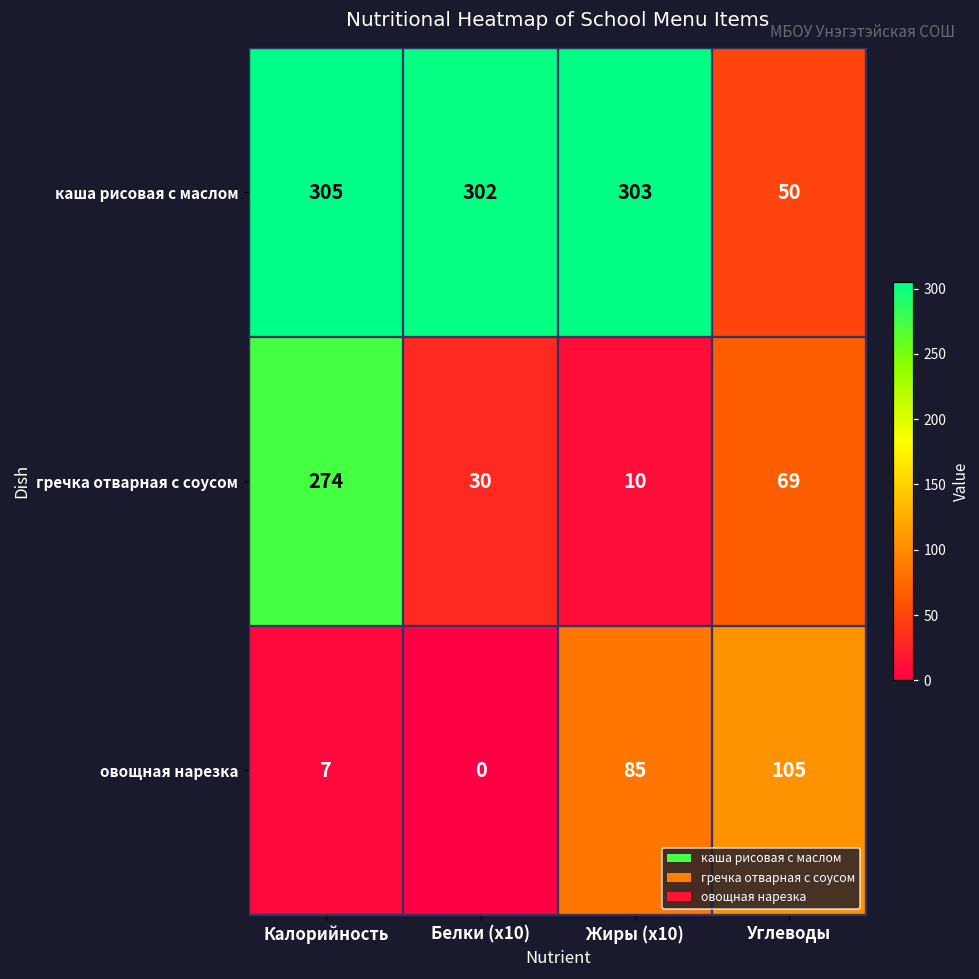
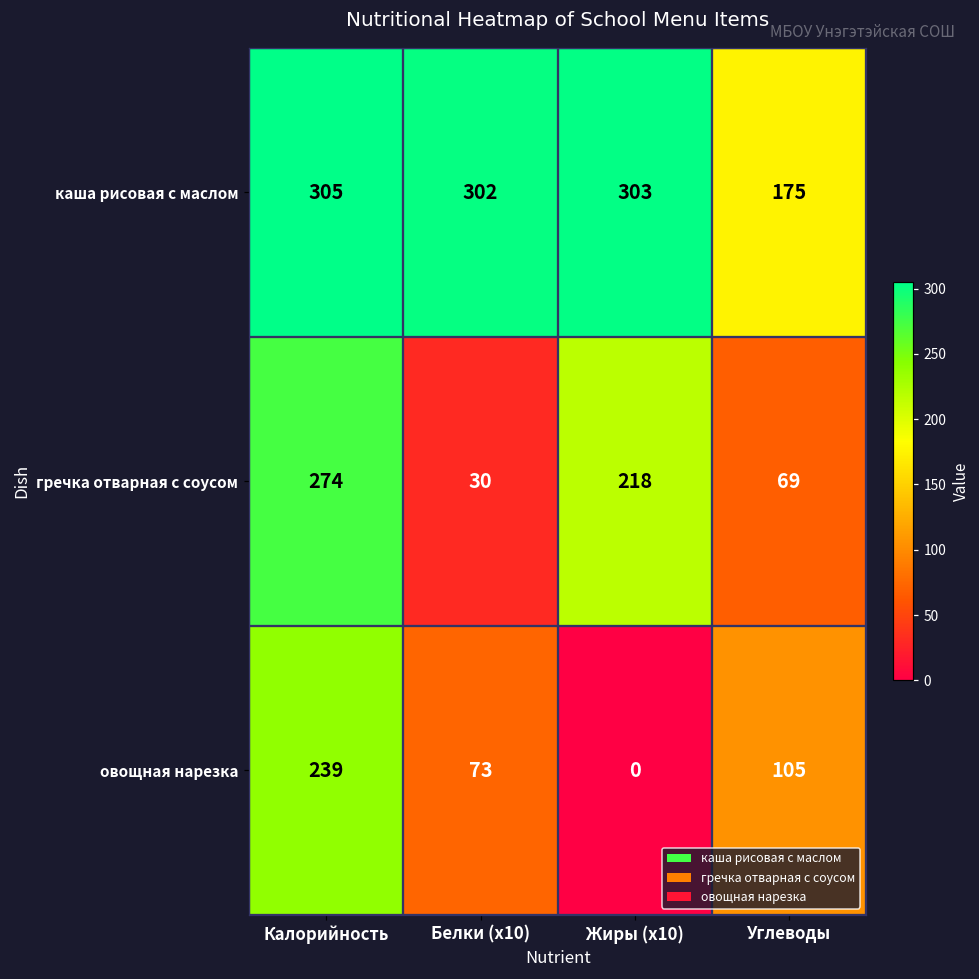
  {
    "каша рисовая с маслом": {
      "Калорийность": 305,
      "Белки (x10)": 302,
      "Жиры (x10)": 303,
-     "Углеводы": 50
+     "Углеводы": 175
    },
    "гречка отварная с соусом": {
      "Калорийность": 274,
      "Белки (x10)": 30,
-     "Жиры (x10)": 10,
+     "Жиры (x10)": 218,
      "Углеводы": 69
    },
    "овощная нарезка": {
-     "Калорийность": 7,
-     "Белки (x10)": 0,
-     "Жиры (x10)": 85,
+     "Калорийность": 239,
+     "Белки (x10)": 73,
+     "Жиры (x10)": 0,
      "Углеводы": 105
    }
  }
